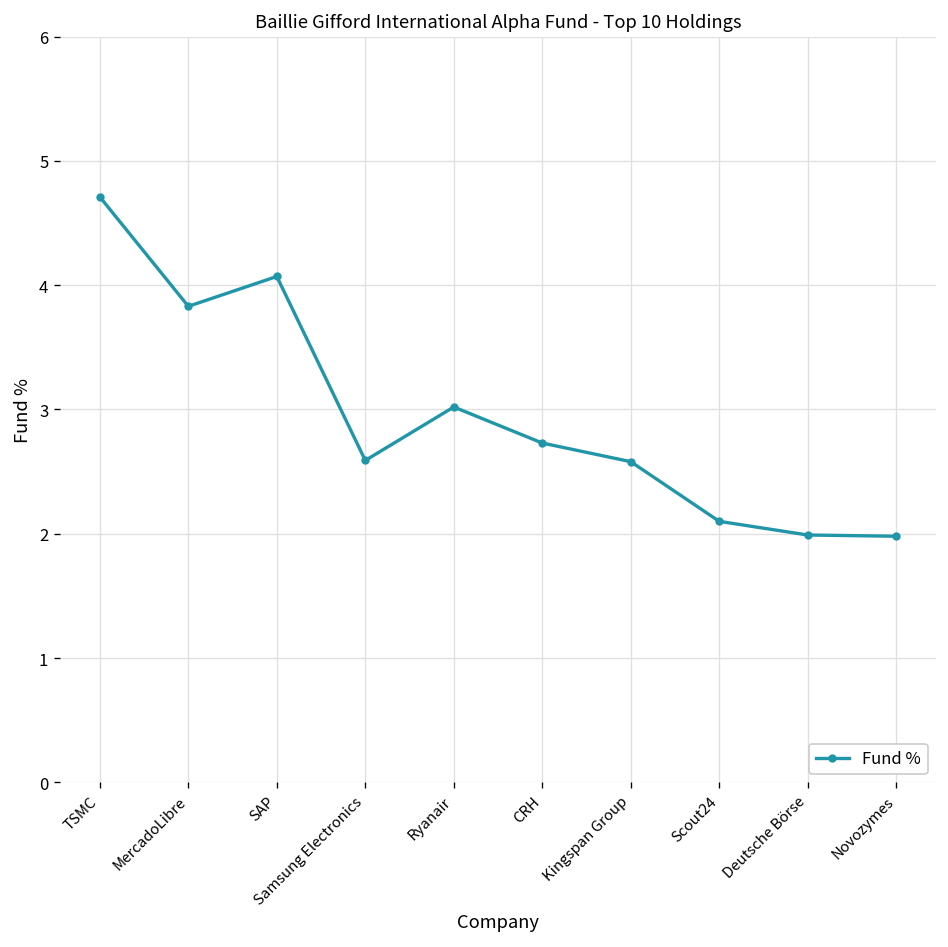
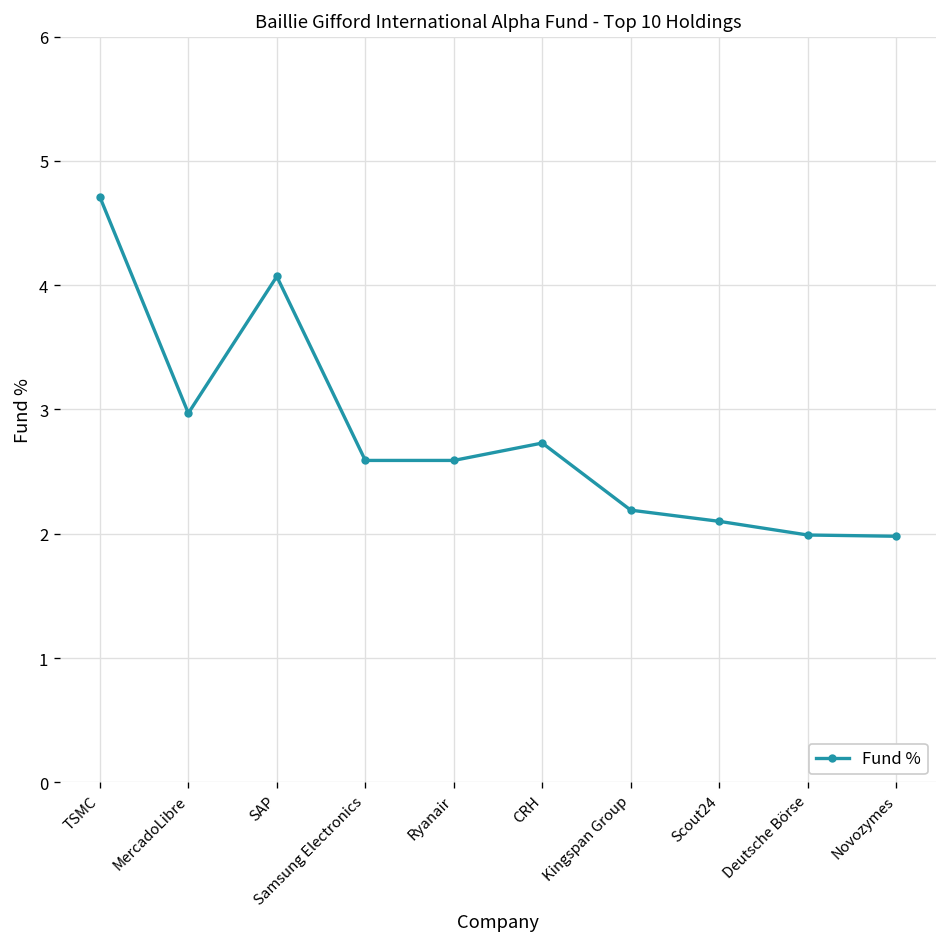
  {
    "TSMC": 4.71,
-   "MercadoLibre": 3.83,
+   "MercadoLibre": 2.97,
    "SAP": 4.07,
    "Samsung Electronics": 2.59,
-   "Ryanair": 3.02,
+   "Ryanair": 2.59,
    "CRH": 2.73,
-   "Kingspan Group": 2.58,
+   "Kingspan Group": 2.19,
    "Scout24": 2.10,
    "Deutsche Börse": 1.99,
    "Novozymes": 1.98
  }
